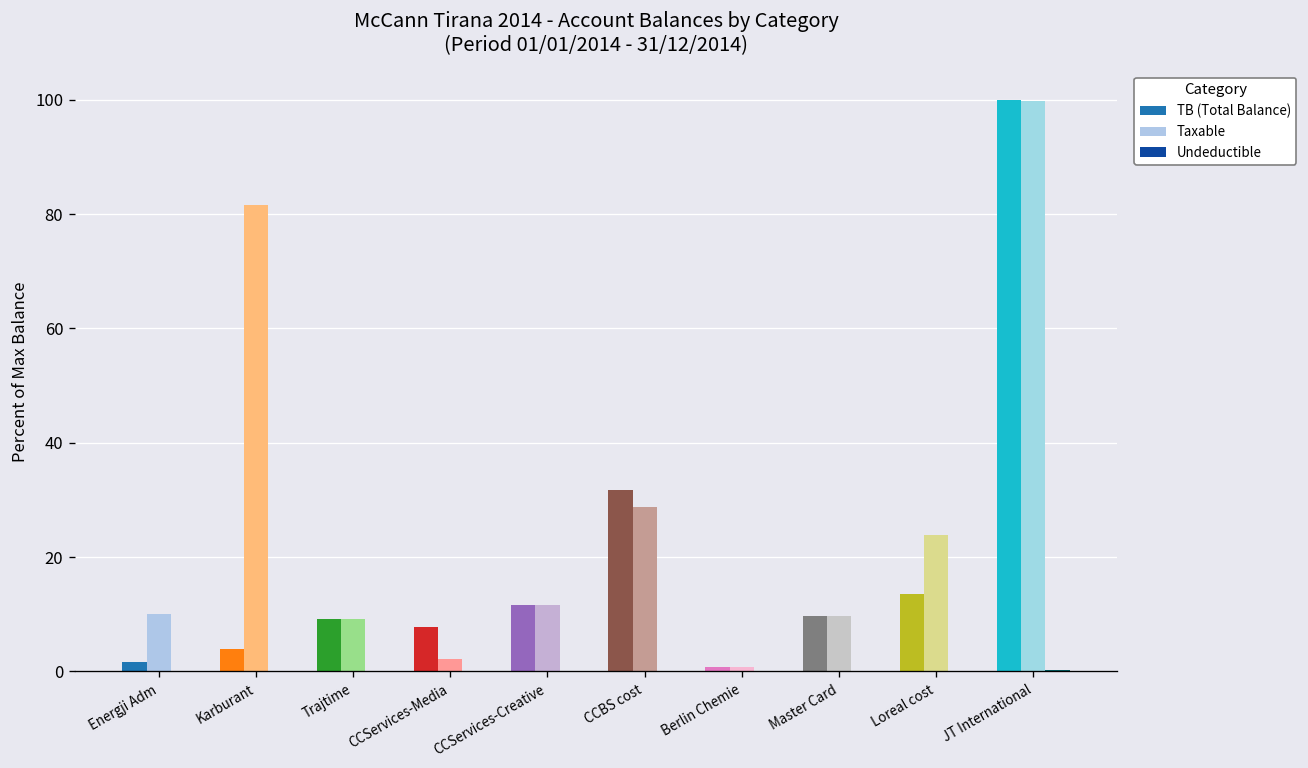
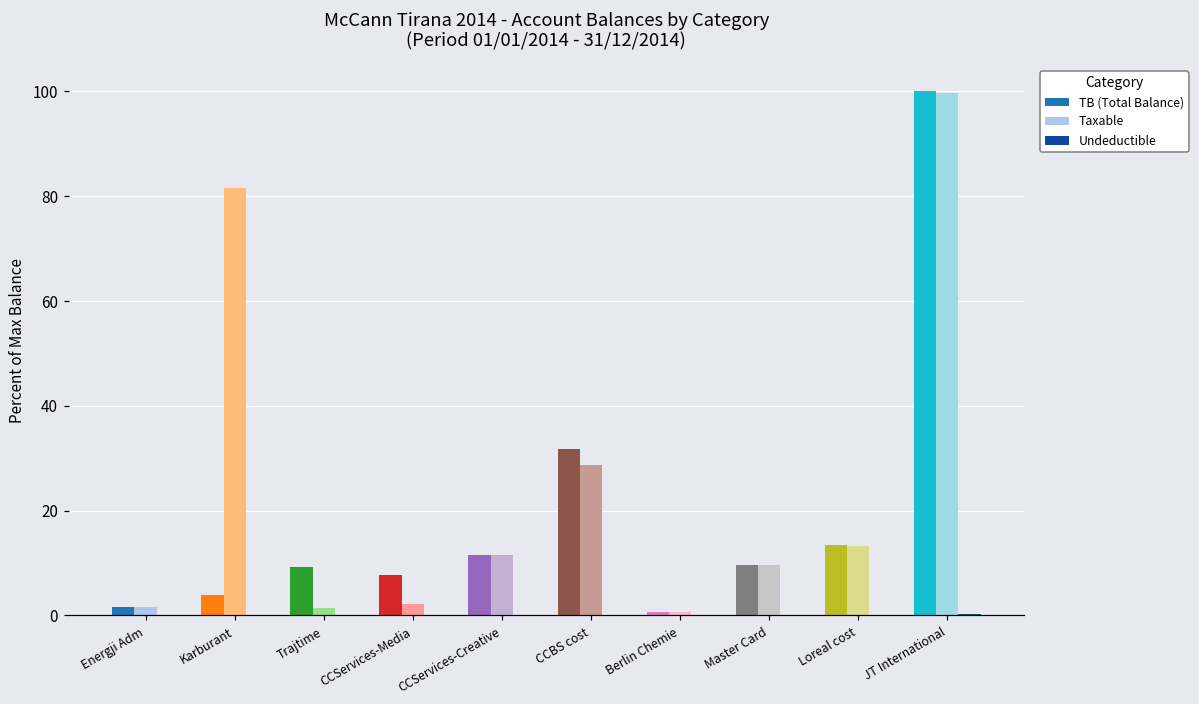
  {
    "Taxable": {
-     "Energji Adm": 10,
+     "Energji Adm": 2,
      "Karburant": 82,
-     "Trajtime": 9,
+     "Trajtime": 2,
      "CCServices-Media": 2,
      "CCServices-Creative": 12,
      "CCBS cost": 29,
      "Berlin Chemie": 1,
      "Master Card": 10,
-     "Loreal cost": 24,
+     "Loreal cost": 13,
      "JT International": 100
    }
  }
